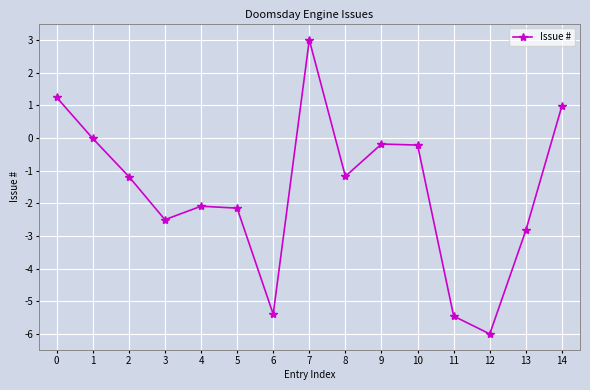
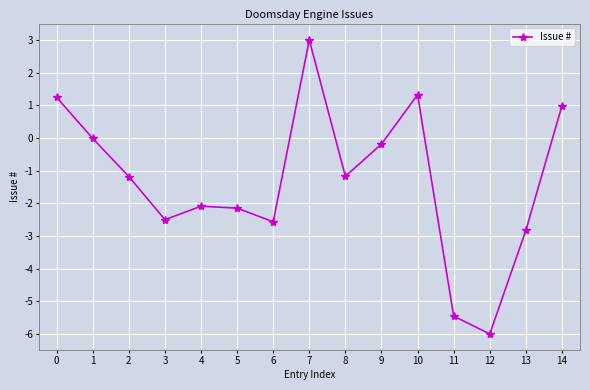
  {
    "0": 1.2,
    "1": 0.0,
    "2": -1.2,
    "3": -2.5,
    "4": -2.1,
    "5": -2.1,
-   "6": -5.4,
+   "6": -2.6,
    "7": 3.0,
    "8": -1.2,
    "9": -0.2,
-   "10": -0.2,
+   "10": 1.3,
    "11": -5.5,
    "12": -6.0,
    "13": -2.8,
    "14": 1.0
  }
